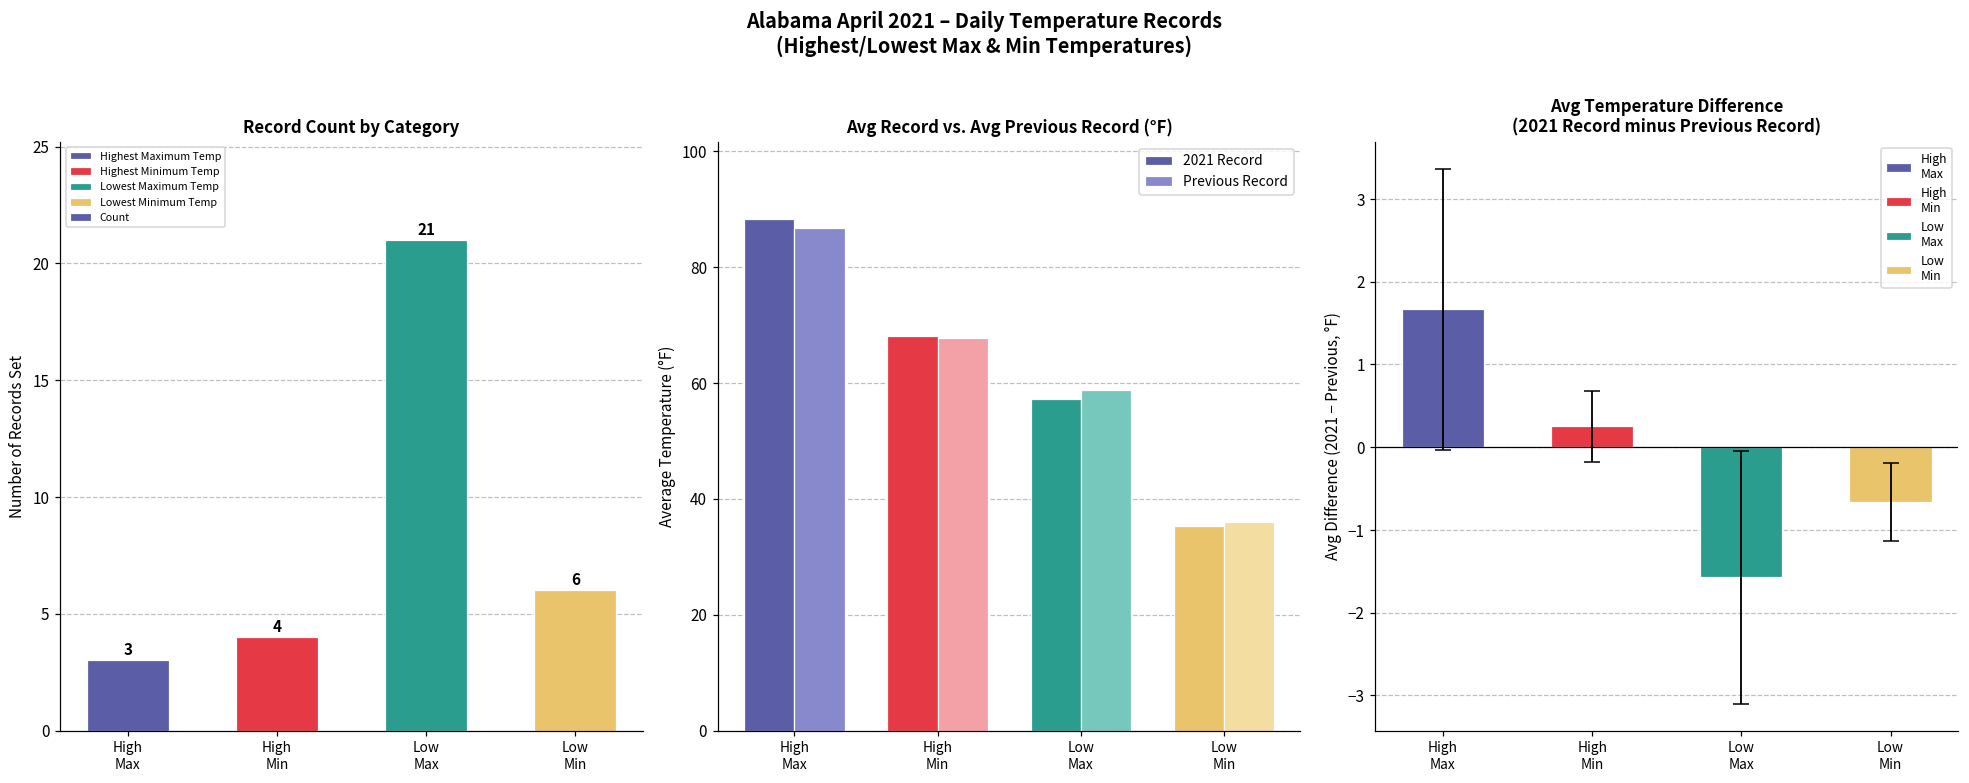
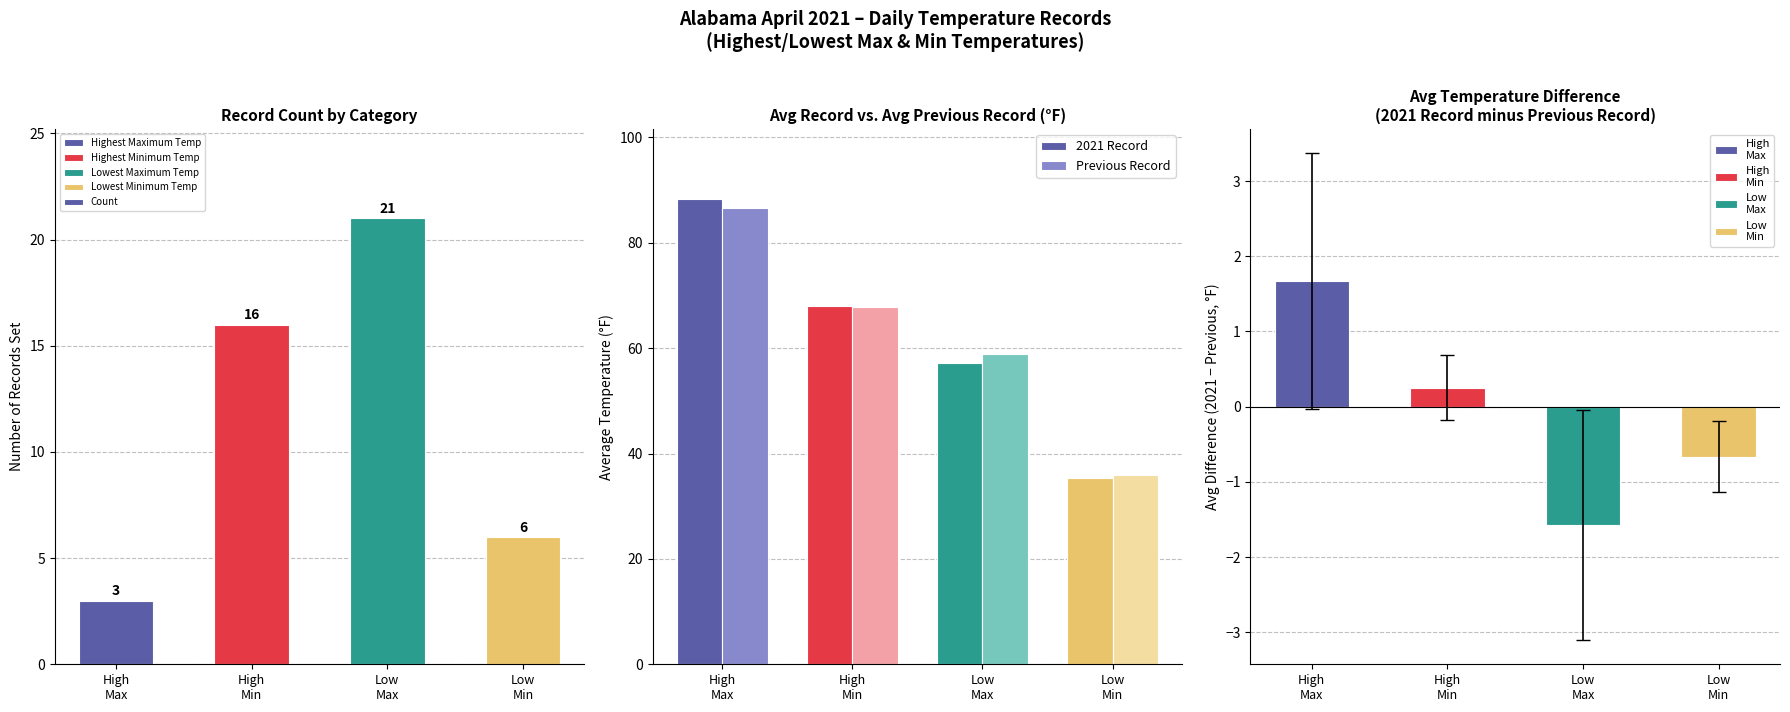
  {
    "Record Count by Category": {
      "High Max": 3,
-     "High Min": 4,
+     "High Min": 16,
      "Low Max": 21,
      "Low Min": 6
    },
    "Avg Record vs. Avg Previous Record (°F)": {
      "2021 Record": {
        "High Max": 88,
        "High Min": 68,
        "Low Max": 57,
        "Low Min": 35
      },
      "Previous Record": {
        "High Max": 87,
        "High Min": 68,
        "Low Max": 59,
        "Low Min": 36
      }
    }
  }
